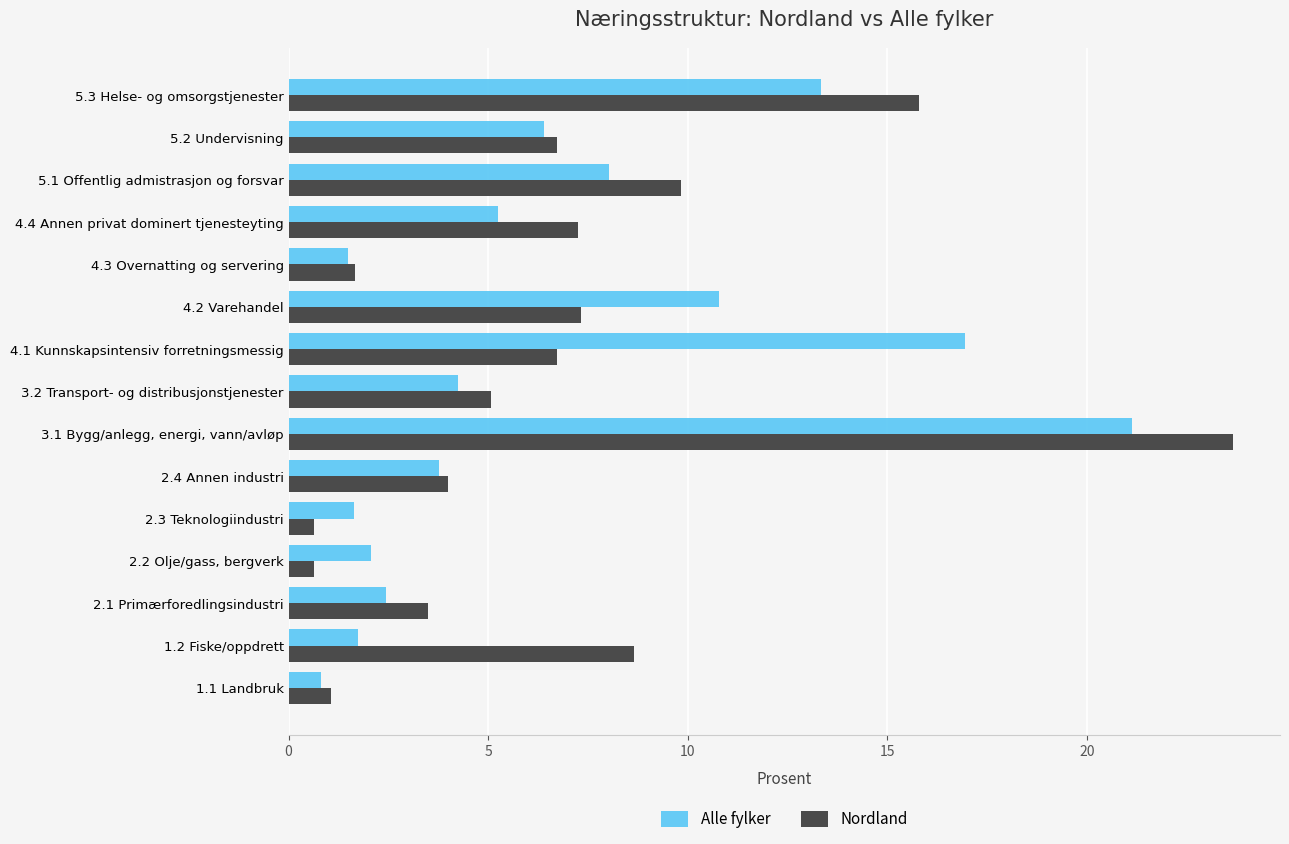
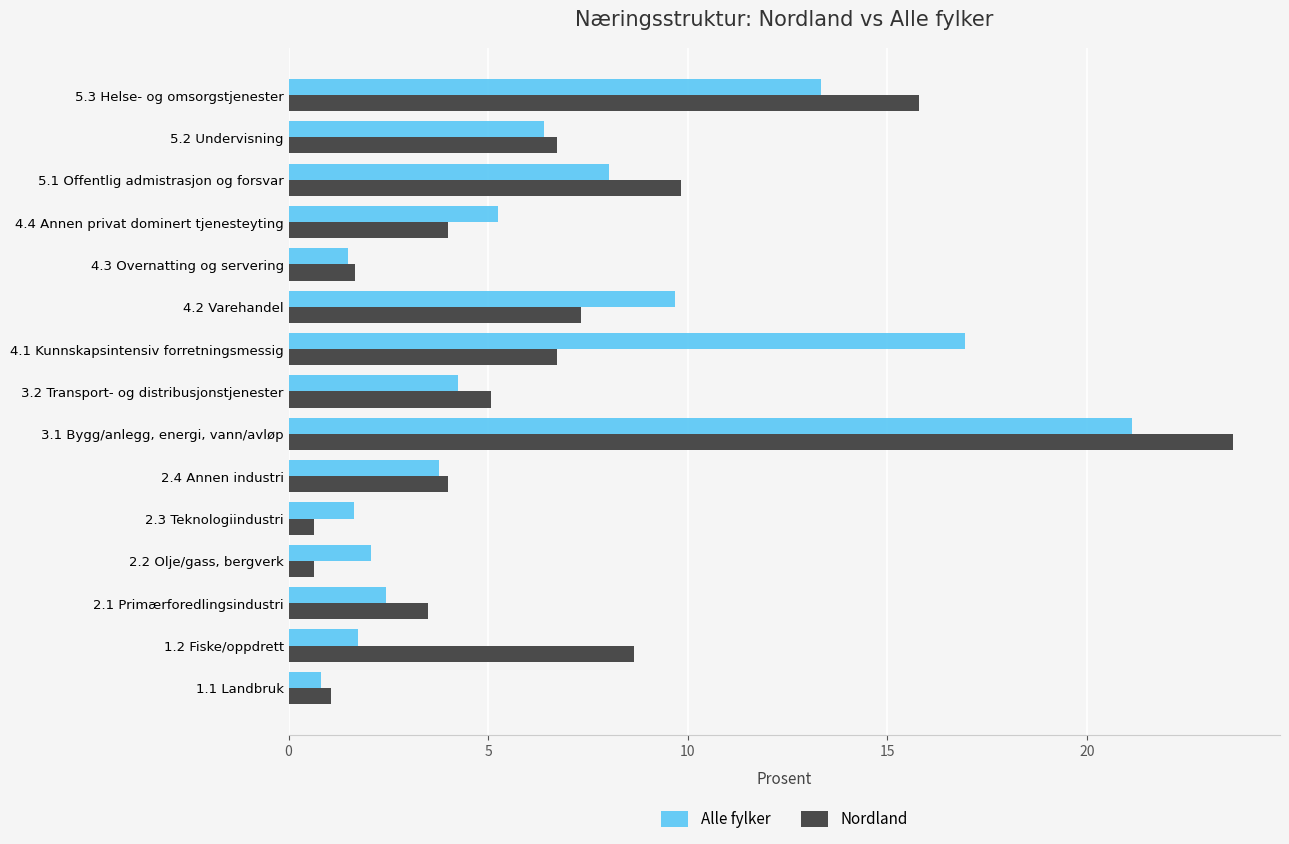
  {
    "Alle fylker": {
      "5.3 Helse- og omsorgstjenester": 13.3,
      "5.2 Undervisning": 6.4,
      "5.1 Offentlig admistrasjon og forsvar": 8.0,
      "4.4 Annen privat dominert tjenesteyting": 5.3,
      "4.3 Overnatting og servering": 1.5,
-     "4.2 Varehandel": 10.8,
+     "4.2 Varehandel": 9.7,
      "4.1 Kunnskapsintensiv forretningsmessig": 17.0,
      "3.2 Transport- og distribusjonstjenester": 4.2,
      "3.1 Bygg/anlegg, energi, vann/avløp": 21.1,
      "2.4 Annen industri": 3.8,
      "2.3 Teknologiindustri": 1.6,
      "2.2 Olje/gass, bergverk": 2.1,
      "2.1 Primærforedlingsindustri": 2.4,
      "1.2 Fiske/oppdrett": 1.7,
      "1.1 Landbruk": 0.8
    },
    "Nordland": {
      "5.3 Helse- og omsorgstjenester": 15.8,
      "5.2 Undervisning": 6.7,
      "5.1 Offentlig admistrasjon og forsvar": 9.8,
-     "4.4 Annen privat dominert tjenesteyting": 7.2,
+     "4.4 Annen privat dominert tjenesteyting": 4.0,
      "4.3 Overnatting og servering": 1.7,
      "4.2 Varehandel": 7.3,
      "4.1 Kunnskapsintensiv forretningsmessig": 6.7,
      "3.2 Transport- og distribusjonstjenester": 5.1,
      "3.1 Bygg/anlegg, energi, vann/avløp": 23.7,
      "2.4 Annen industri": 4.0,
      "2.3 Teknologiindustri": 0.6,
      "2.2 Olje/gass, bergverk": 0.6,
      "2.1 Primærforedlingsindustri": 3.5,
      "1.2 Fiske/oppdrett": 8.7,
      "1.1 Landbruk": 1.1
    }
  }
